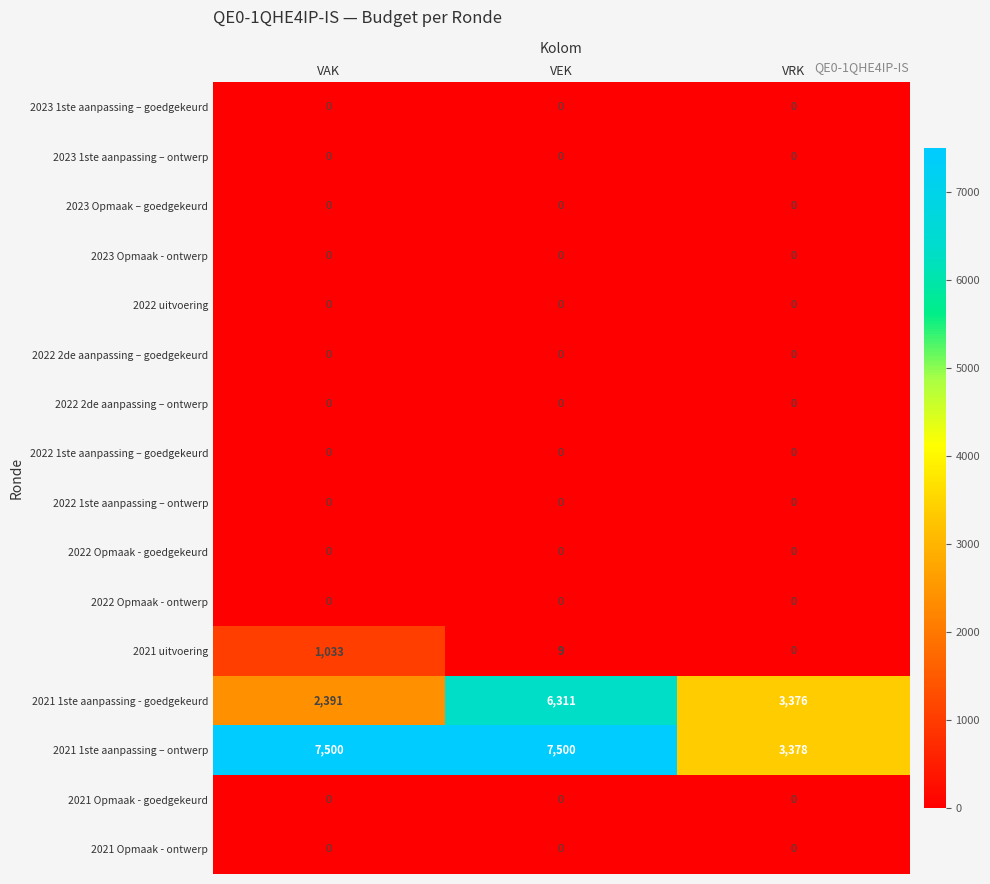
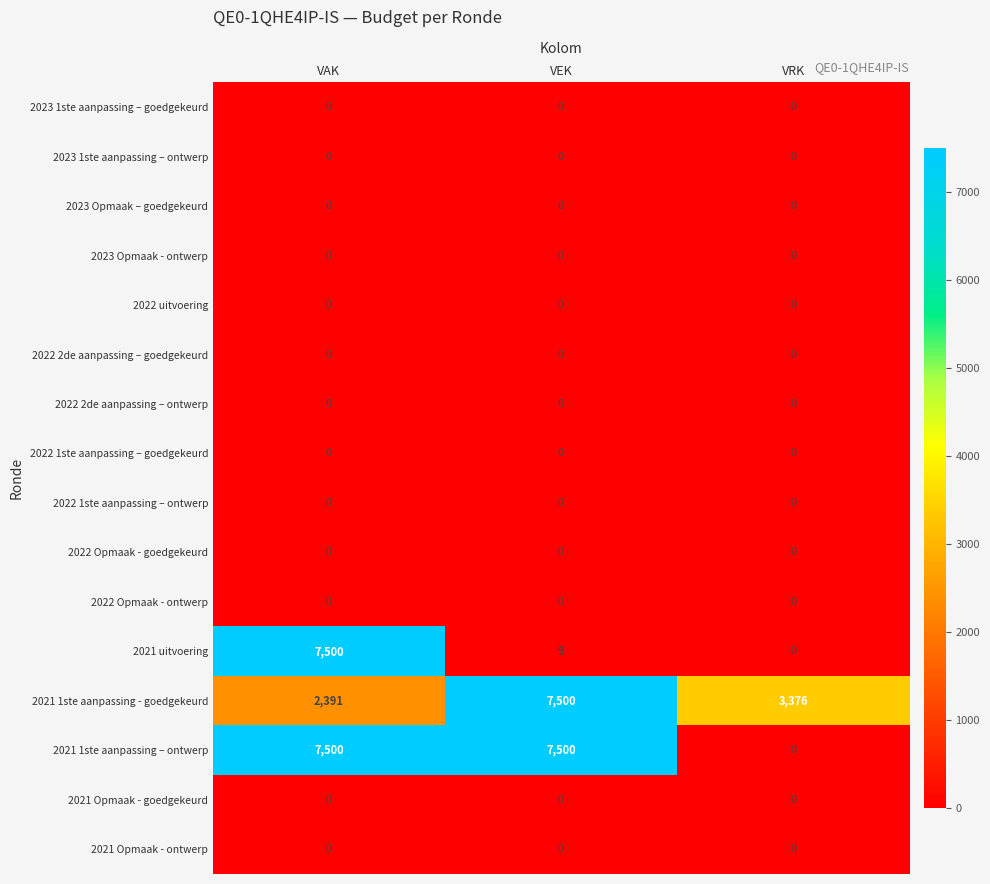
  {
    "2023 1ste aanpassing – goedgekeurd": {
      "VAK": "0",
      "VEK": "0",
      "VRK": "0"
    },
    "2023 1ste aanpassing – ontwerp": {
      "VAK": "0",
      "VEK": "0",
      "VRK": "0"
    },
    "2023 Opmaak – goedgekeurd": {
      "VAK": "0",
      "VEK": "0",
      "VRK": "0"
    },
    "2023 Opmaak - ontwerp": {
      "VAK": "0",
      "VEK": "0",
      "VRK": "0"
    },
    "2022 uitvoering": {
      "VAK": "0",
      "VEK": "0",
      "VRK": "0"
    },
    "2022 2de aanpassing – goedgekeurd": {
      "VAK": "0",
      "VEK": "0",
      "VRK": "0"
    },
    "2022 2de aanpassing – ontwerp": {
      "VAK": "0",
      "VEK": "0",
      "VRK": "0"
    },
    "2022 1ste aanpassing – goedgekeurd": {
      "VAK": "0",
      "VEK": "0",
      "VRK": "0"
    },
    "2022 1ste aanpassing – ontwerp": {
      "VAK": "0",
      "VEK": "0",
      "VRK": "0"
    },
    "2022 Opmaak - goedgekeurd": {
      "VAK": "0",
      "VEK": "0",
      "VRK": "0"
    },
    "2022 Opmaak - ontwerp": {
      "VAK": "0",
      "VEK": "0",
      "VRK": "0"
    },
    "2021 uitvoering": {
-     "VAK": "1,033",
+     "VAK": "7,500",
      "VEK": "9",
      "VRK": "0"
    },
    "2021 1ste aanpassing - goedgekeurd": {
      "VAK": "2,391",
-     "VEK": "6,311",
+     "VEK": "7,500",
      "VRK": "3,376"
    },
    "2021 1ste aanpassing – ontwerp": {
      "VAK": "7,500",
      "VEK": "7,500",
-     "VRK": "3,378"
+     "VRK": "0"
    },
    "2021 Opmaak - goedgekeurd": {
      "VAK": "0",
      "VEK": "0",
      "VRK": "0"
    },
    "2021 Opmaak - ontwerp": {
      "VAK": "0",
      "VEK": "0",
      "VRK": "0"
    }
  }
